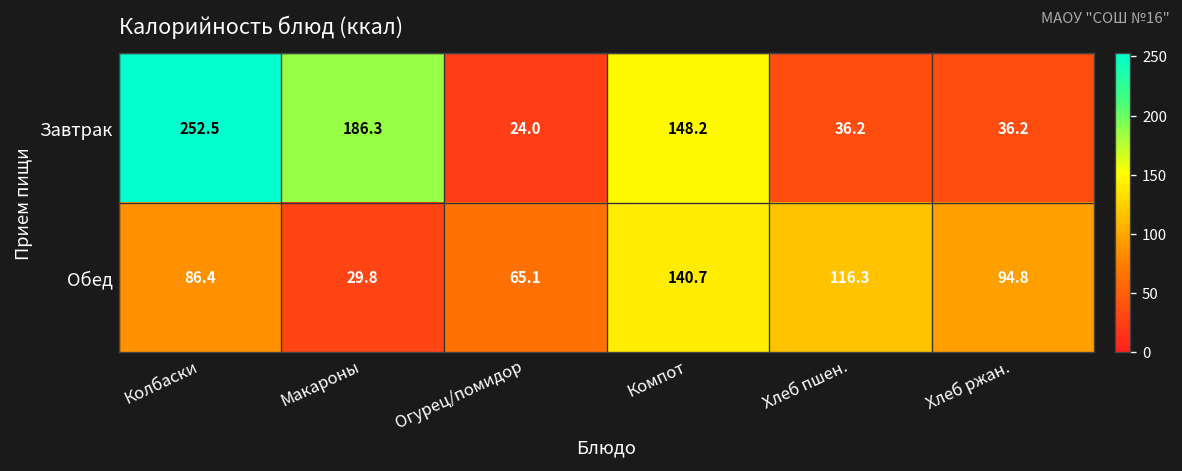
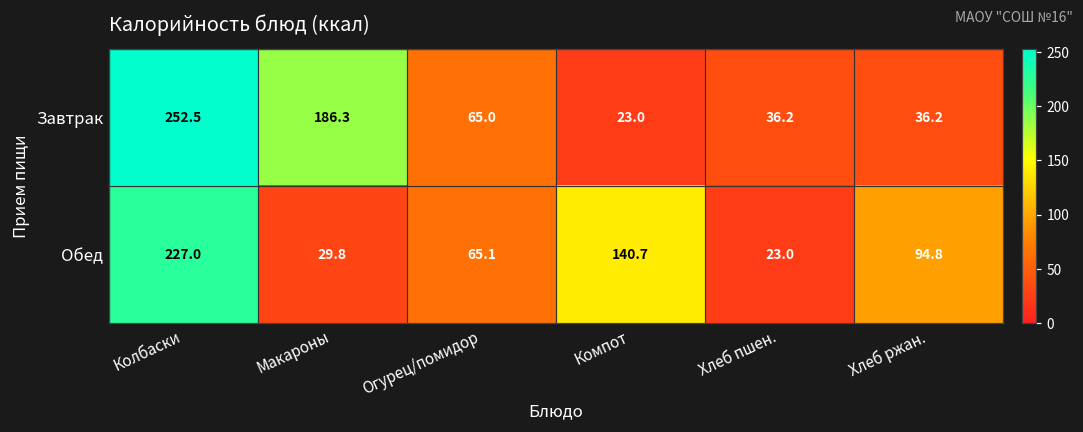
  {
    "Завтрак": {
      "Колбаски": 252.5,
      "Макароны": 186.3,
-     "Огурец/помидор": 24.0,
-     "Компот": 148.2,
+     "Огурец/помидор": 65.0,
+     "Компот": 23.0,
      "Хлеб пшен.": 36.2,
      "Хлеб ржан.": 36.2
    },
    "Обед": {
-     "Колбаски": 86.4,
+     "Колбаски": 227.0,
      "Макароны": 29.8,
      "Огурец/помидор": 65.1,
      "Компот": 140.7,
-     "Хлеб пшен.": 116.3,
+     "Хлеб пшен.": 23.0,
      "Хлеб ржан.": 94.8
    }
  }
